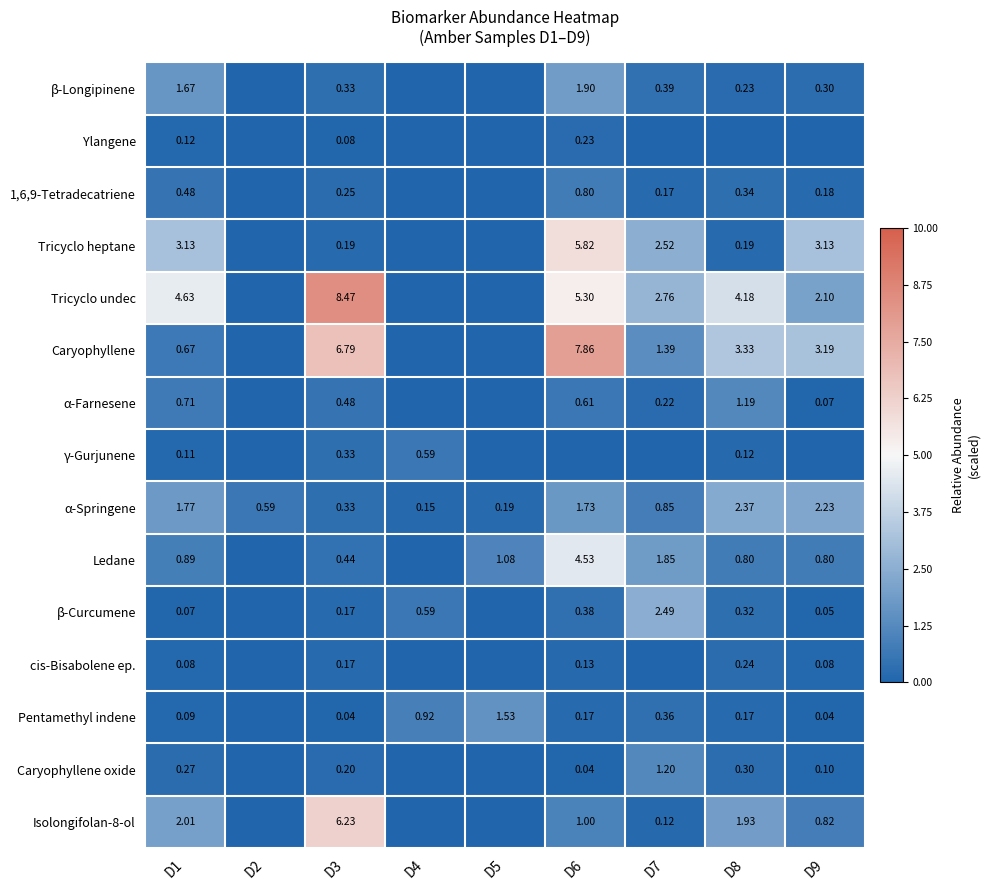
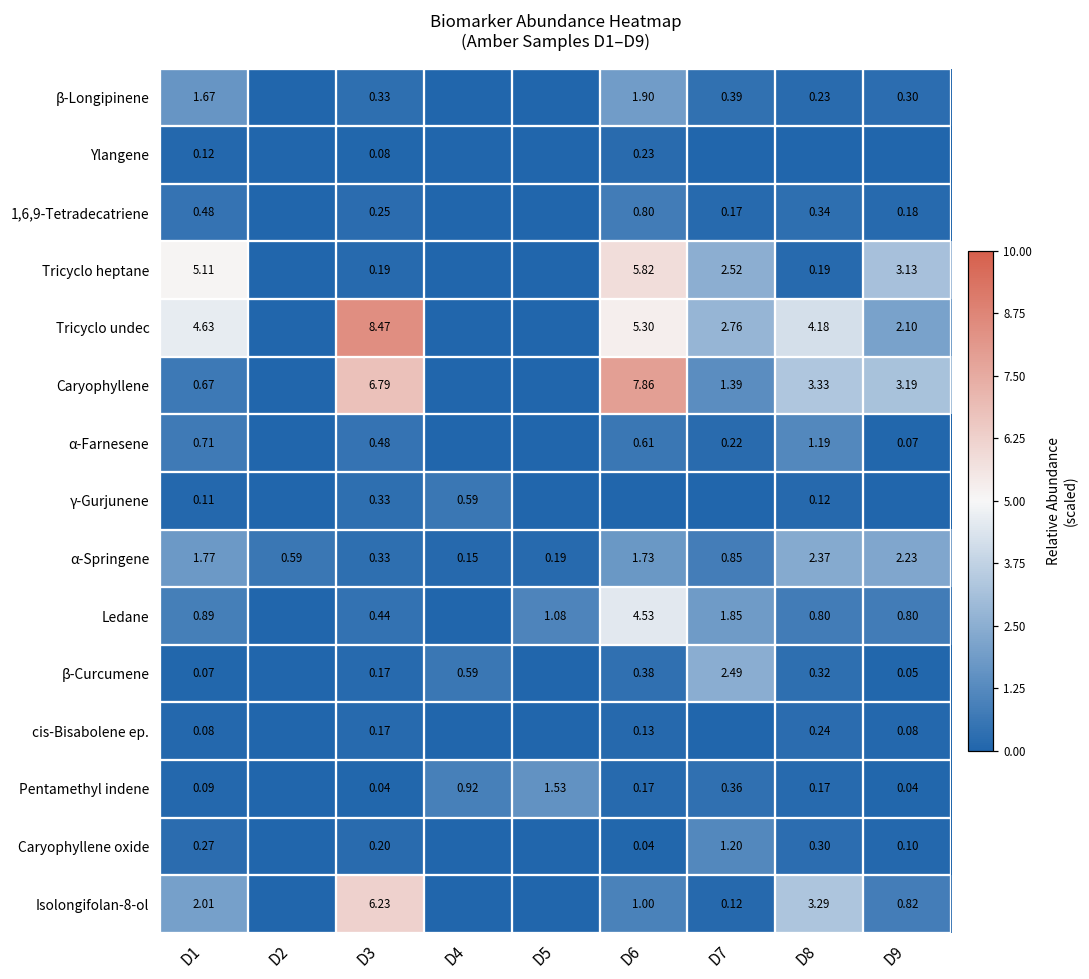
  {
    "β-Longipinene": {
      "D1": 1.67,
      "D3": 0.33,
      "D6": 1.90,
      "D7": 0.39,
      "D8": 0.23,
      "D9": 0.30
    },
    "Ylangene": {
      "D1": 0.12,
      "D3": 0.08,
      "D6": 0.23
    },
    "1,6,9-Tetradecatriene": {
      "D1": 0.48,
      "D3": 0.25,
      "D6": 0.80,
      "D7": 0.17,
      "D8": 0.34,
      "D9": 0.18
    },
    "Tricyclo heptane": {
-     "D1": 3.13,
+     "D1": 5.11,
      "D3": 0.19,
      "D6": 5.82,
      "D7": 2.52,
      "D8": 0.19,
      "D9": 3.13
    },
    "Tricyclo undec": {
      "D1": 4.63,
      "D3": 8.47,
      "D6": 5.30,
      "D7": 2.76,
      "D8": 4.18,
      "D9": 2.10
    },
    "Caryophyllene": {
      "D1": 0.67,
      "D3": 6.79,
      "D6": 7.86,
      "D7": 1.39,
      "D8": 3.33,
      "D9": 3.19
    },
    "α-Farnesene": {
      "D1": 0.71,
      "D3": 0.48,
      "D6": 0.61,
      "D7": 0.22,
      "D8": 1.19,
      "D9": 0.07
    },
    "γ-Gurjunene": {
      "D1": 0.11,
      "D3": 0.33,
      "D4": 0.59,
      "D8": 0.12
    },
    "α-Springene": {
      "D1": 1.77,
      "D2": 0.59,
      "D3": 0.33,
      "D4": 0.15,
      "D5": 0.19,
      "D6": 1.73,
      "D7": 0.85,
      "D8": 2.37,
      "D9": 2.23
    },
    "Ledane": {
      "D1": 0.89,
      "D3": 0.44,
      "D5": 1.08,
      "D6": 4.53,
      "D7": 1.85,
      "D8": 0.80,
      "D9": 0.80
    },
    "β-Curcumene": {
      "D1": 0.07,
      "D3": 0.17,
      "D4": 0.59,
      "D6": 0.38,
      "D7": 2.49,
      "D8": 0.32,
      "D9": 0.05
    },
    "cis-Bisabolene ep.": {
      "D1": 0.08,
      "D3": 0.17,
      "D6": 0.13,
      "D8": 0.24,
      "D9": 0.08
    },
    "Pentamethyl indene": {
      "D1": 0.09,
      "D3": 0.04,
      "D4": 0.92,
      "D5": 1.53,
      "D6": 0.17,
      "D7": 0.36,
      "D8": 0.17,
      "D9": 0.04
    },
    "Caryophyllene oxide": {
      "D1": 0.27,
      "D3": 0.20,
      "D6": 0.04,
      "D7": 1.20,
      "D8": 0.30,
      "D9": 0.10
    },
    "Isolongifolan-8-ol": {
      "D1": 2.01,
      "D3": 6.23,
      "D6": 1.00,
      "D7": 0.12,
-     "D8": 1.93,
+     "D8": 3.29,
      "D9": 0.82
    }
  }
